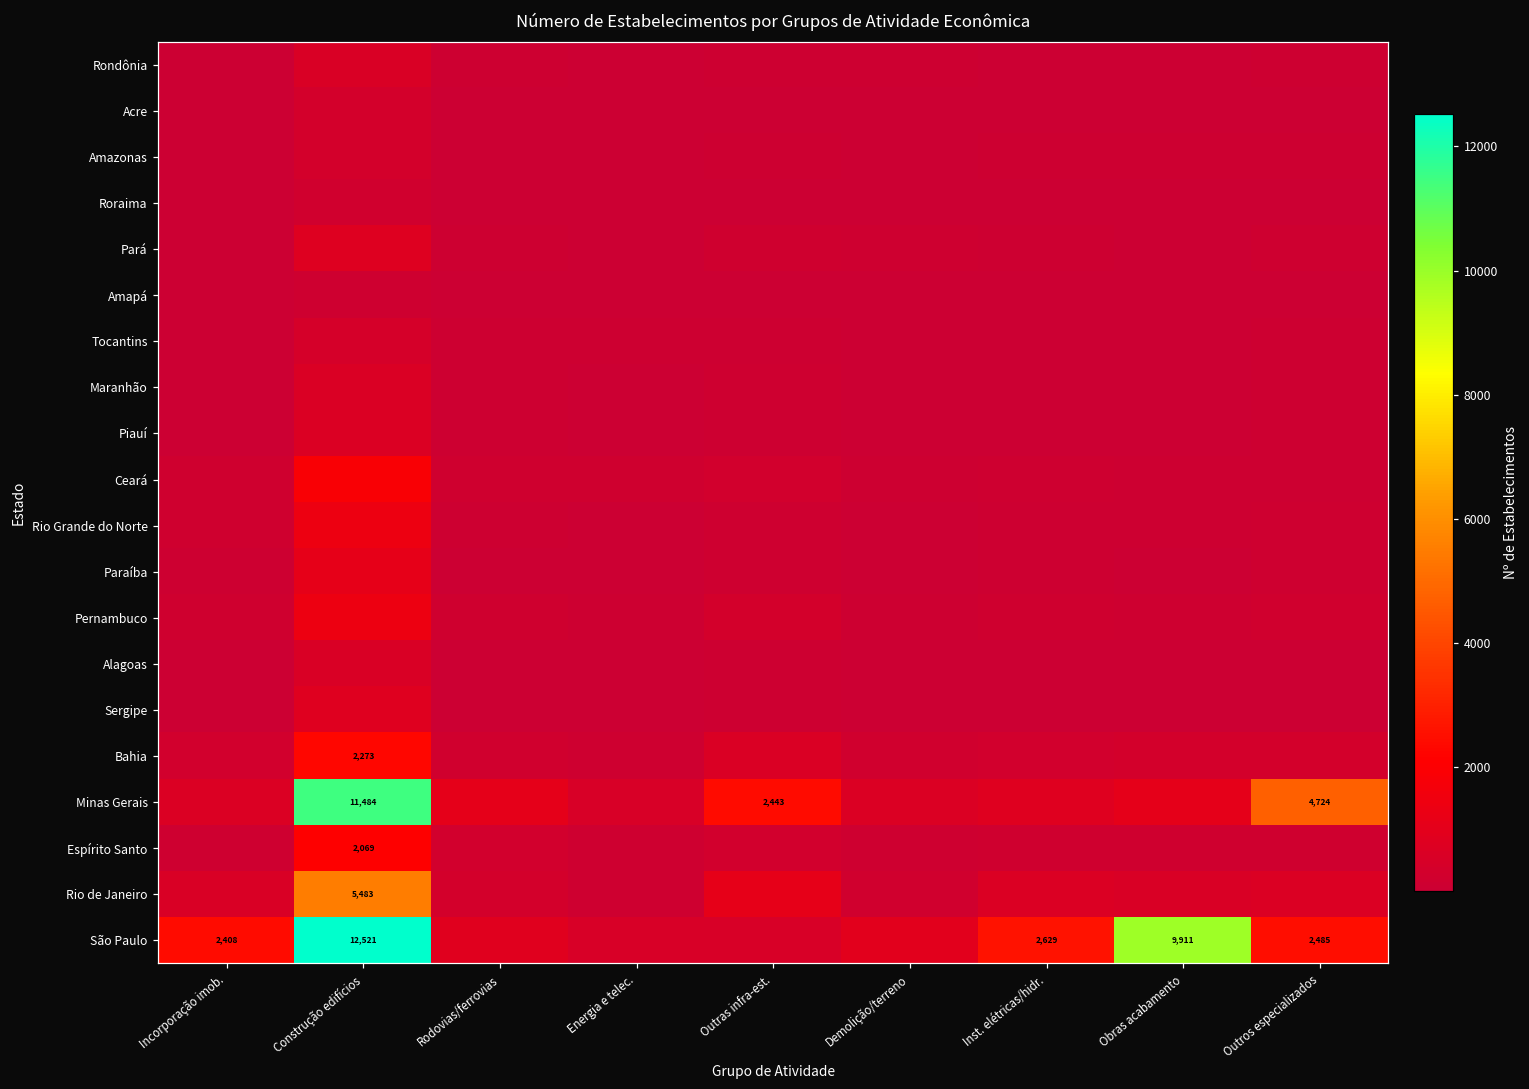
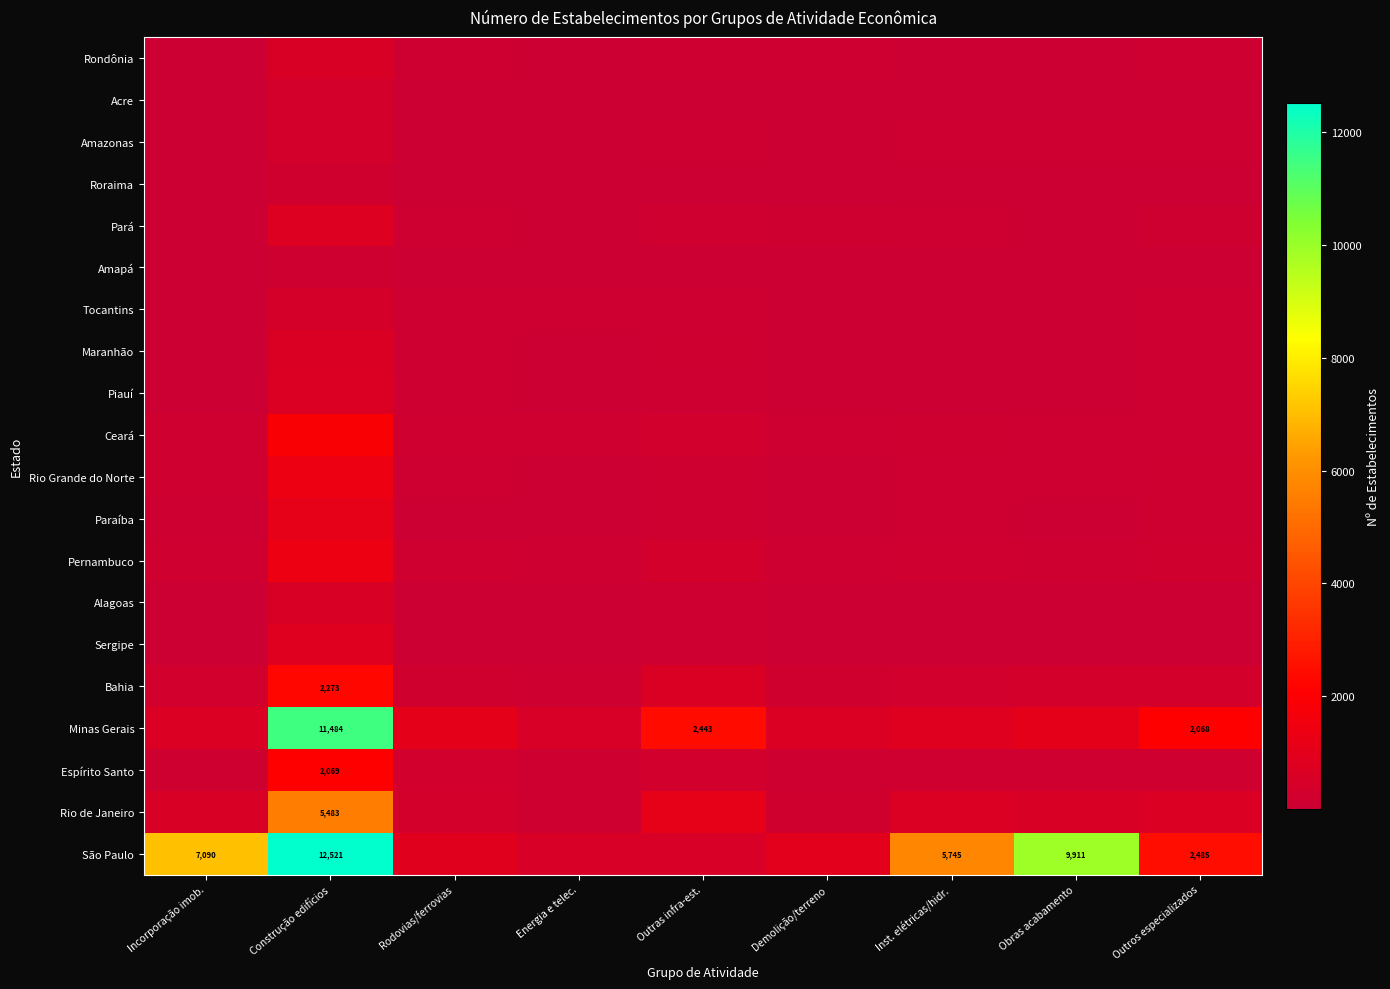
  {
    "Bahia": {
      "Construção edifícios": "2,273"
    },
    "Minas Gerais": {
      "Construção edifícios": "11,484",
      "Outras infra-est.": "2,443",
-     "Outros especializados": "4,724"
+     "Outros especializados": "2,068"
    },
    "Espírito Santo": {
      "Construção edifícios": "2,069"
    },
    "Rio de Janeiro": {
      "Construção edifícios": "5,483"
    },
    "São Paulo": {
-     "Incorporação imob.": "2,408",
+     "Incorporação imob.": "7,090",
      "Construção edifícios": "12,521",
-     "Inst. elétricas/hidr.": "2,629",
+     "Inst. elétricas/hidr.": "5,745",
      "Obras acabamento": "9,911",
      "Outros especializados": "2,485"
    }
  }
